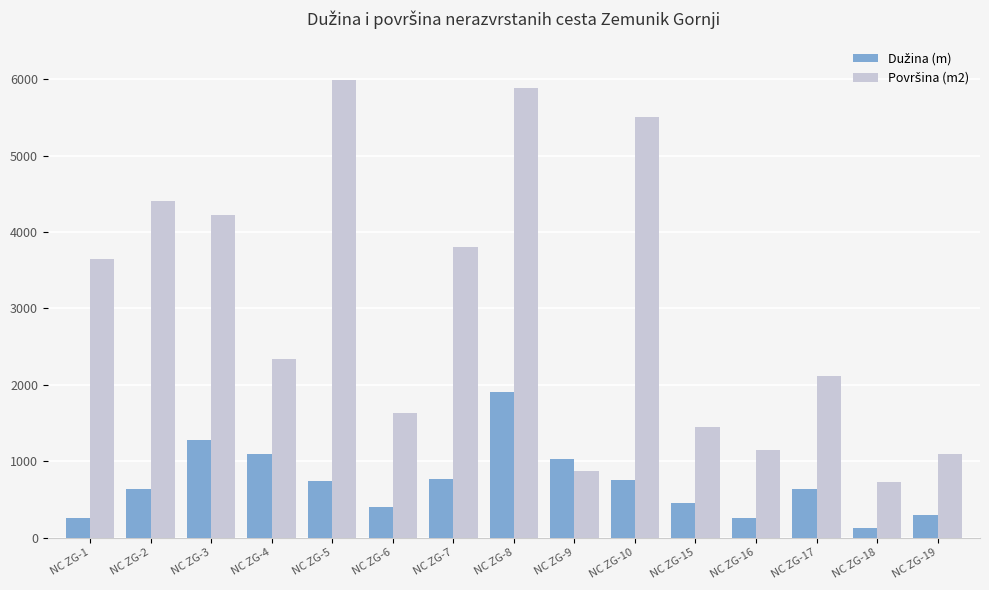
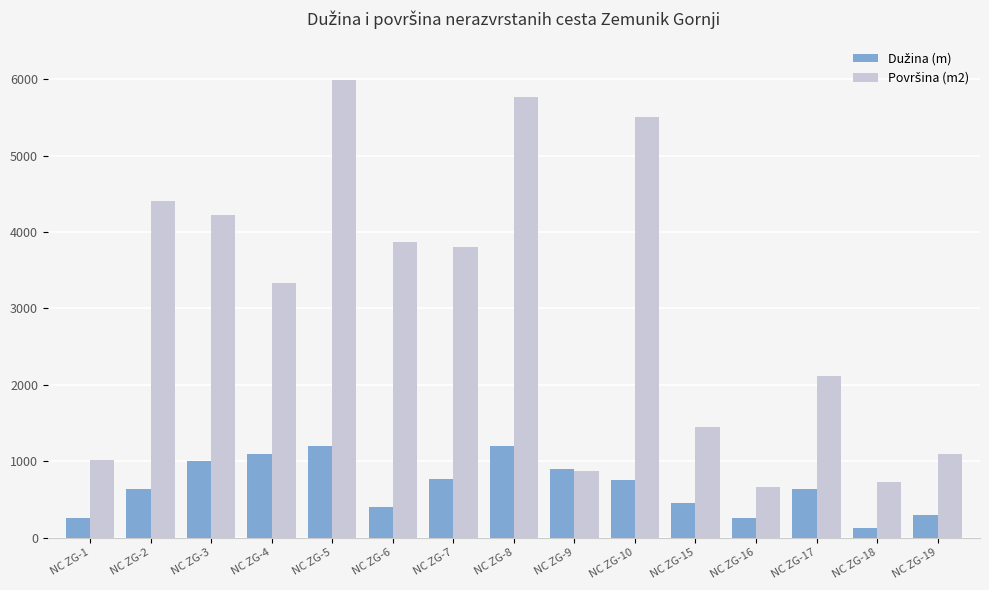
  {
    "Dužina (m)": {
      "NC ZG-1": 300,
      "NC ZG-2": 600,
-     "NC ZG-3": 1300,
+     "NC ZG-3": 1000,
      "NC ZG-4": 1100,
-     "NC ZG-5": 700,
+     "NC ZG-5": 1200,
      "NC ZG-6": 400,
      "NC ZG-7": 800,
-     "NC ZG-8": 1900,
-     "NC ZG-9": 1000,
+     "NC ZG-8": 1200,
+     "NC ZG-9": 900,
      "NC ZG-10": 800,
      "NC ZG-15": 500,
      "NC ZG-16": 300,
      "NC ZG-17": 600,
      "NC ZG-18": 100,
      "NC ZG-19": 300
    },
    "Površina (m2)": {
-     "NC ZG-1": 3600,
+     "NC ZG-1": 1000,
      "NC ZG-2": 4400,
      "NC ZG-3": 4200,
-     "NC ZG-4": 2300,
+     "NC ZG-4": 3300,
      "NC ZG-5": 6000,
-     "NC ZG-6": 1600,
+     "NC ZG-6": 3900,
      "NC ZG-7": 3800,
-     "NC ZG-8": 5900,
+     "NC ZG-8": 5800,
      "NC ZG-9": 900,
      "NC ZG-10": 5500,
      "NC ZG-15": 1400,
-     "NC ZG-16": 1100,
+     "NC ZG-16": 700,
      "NC ZG-17": 2100,
      "NC ZG-18": 700,
      "NC ZG-19": 1100
    }
  }
